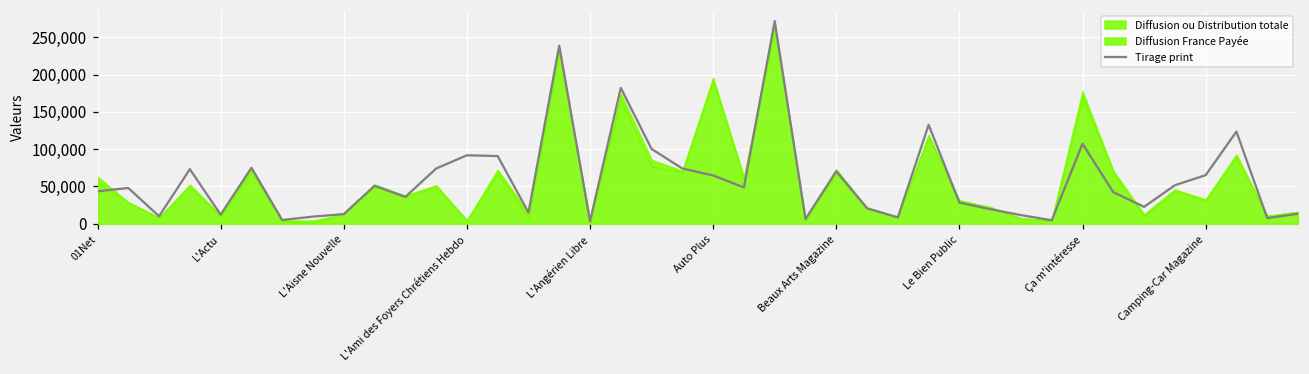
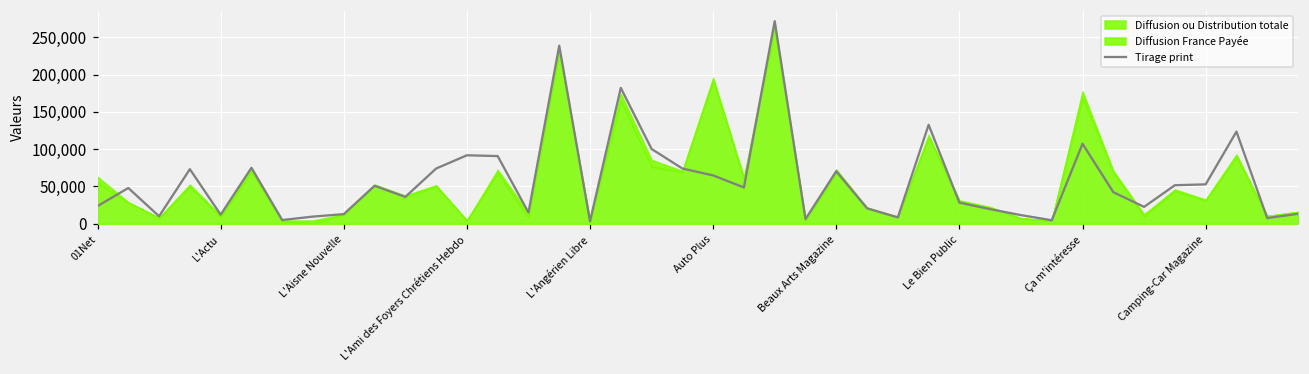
  {
    "Tirage print": {
-     "01Net": "40,000",
+     "01Net": "20,000",
      "L'Ami des Foyers Chrétiens Hebdo": "90,000",
      "Auto Plus": "60,000",
      "Ça m'intéresse": "110,000",
-     "Camping-Car Magazine": "70,000"
+     "Camping-Car Magazine": "50,000"
    }
  }
